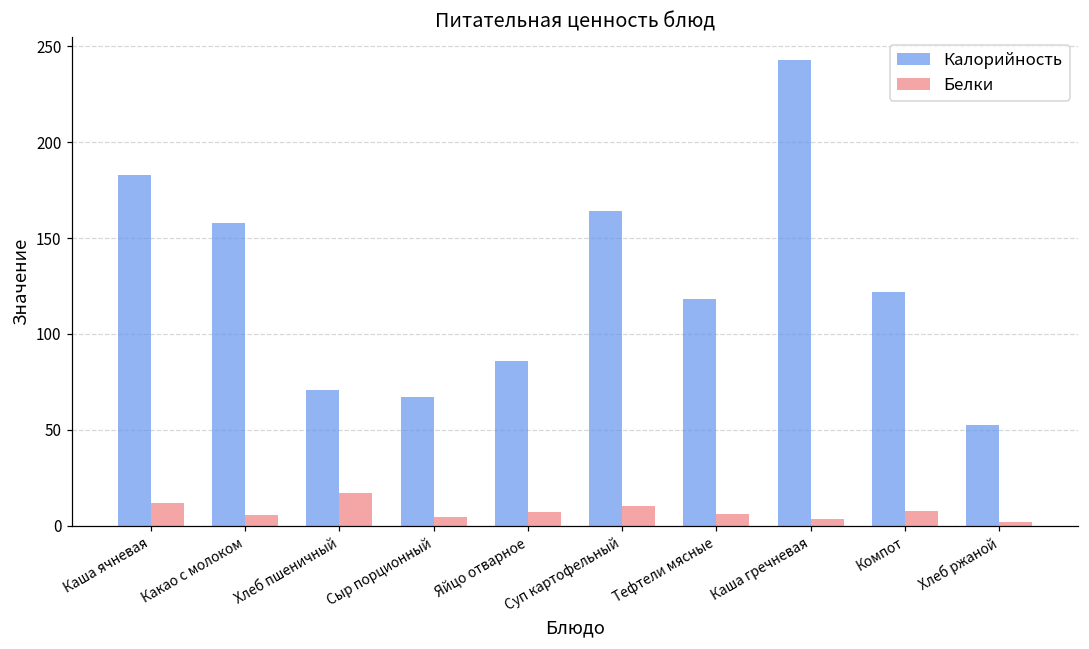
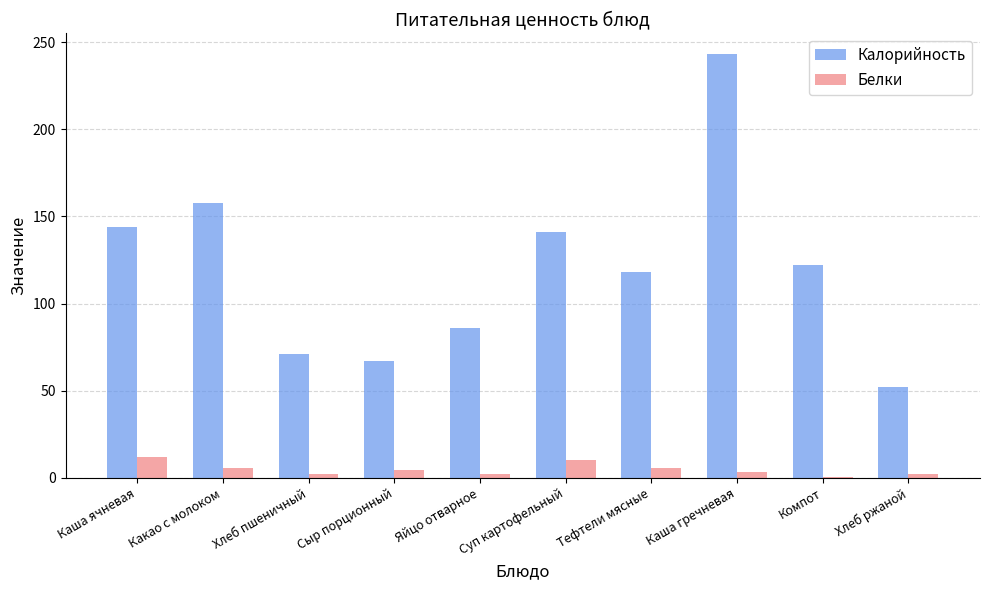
  {
    "Калорийность": {
-     "Каша ячневая": 183,
+     "Каша ячневая": 144,
      "Какао с молоком": 158,
      "Хлеб пшеничный": 71,
      "Сыр порционный": 67,
      "Яйцо отварное": 86,
-     "Суп картофельный": 164,
+     "Суп картофельный": 141,
      "Тефтели мясные": 118,
      "Каша гречневая": 243,
      "Компот": 122,
      "Хлеб ржаной": 52
    },
    "Белки": {
      "Каша ячневая": 12,
      "Какао с молоком": 5,
-     "Хлеб пшеничный": 17,
+     "Хлеб пшеничный": 2,
      "Сыр порционный": 5,
-     "Яйцо отварное": 7,
+     "Яйцо отварное": 2,
      "Суп картофельный": 10,
      "Тефтели мясные": 6,
      "Каша гречневая": 3,
-     "Компот": 8,
+     "Компот": 0,
      "Хлеб ржаной": 2
    }
  }
